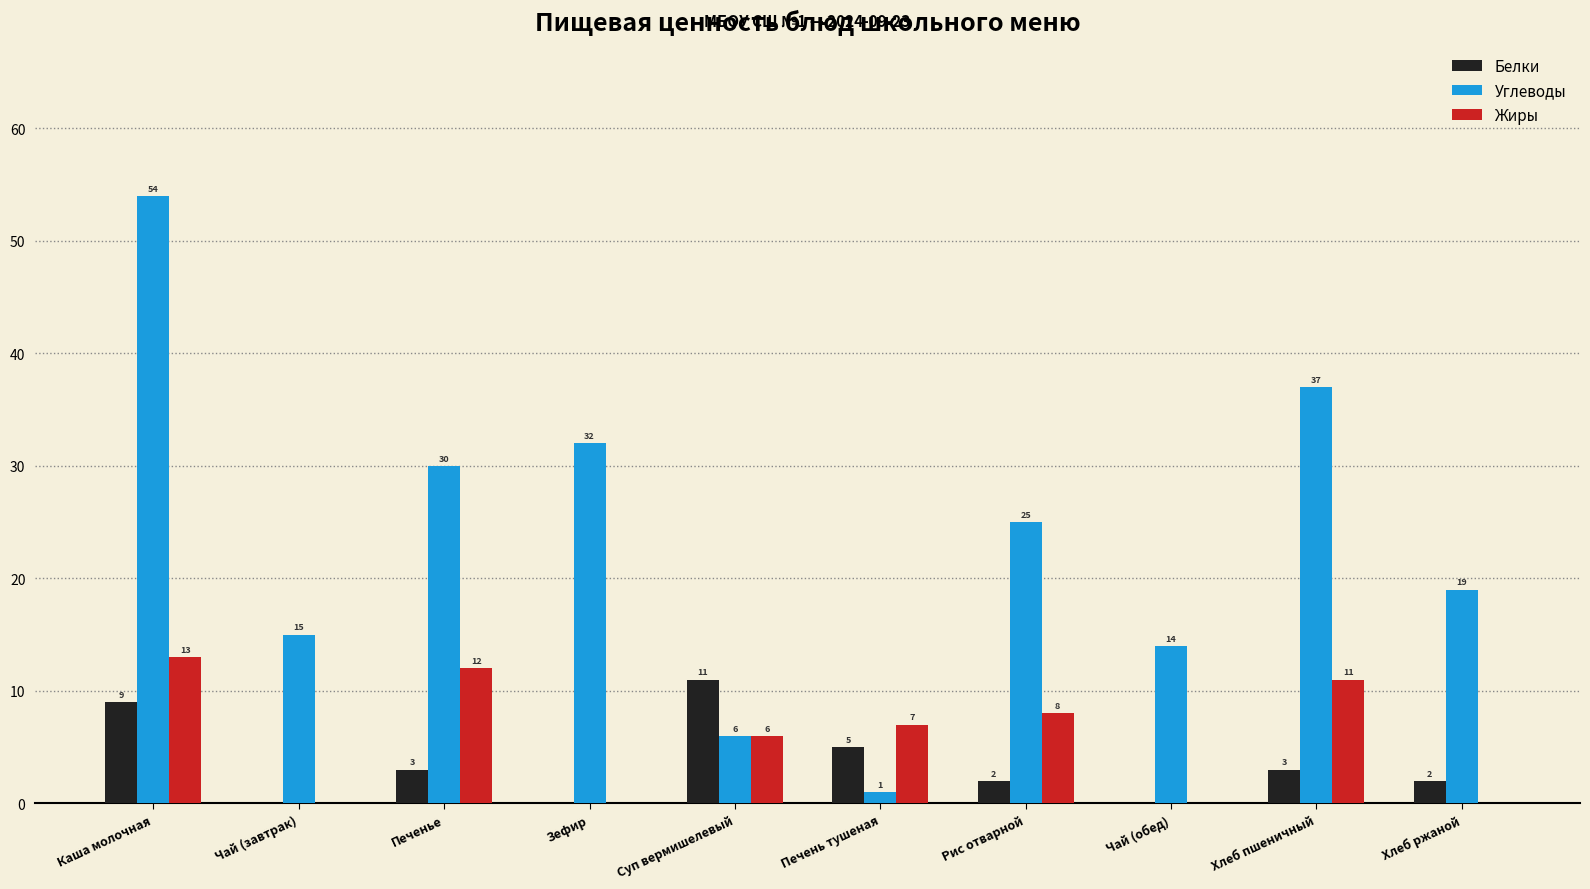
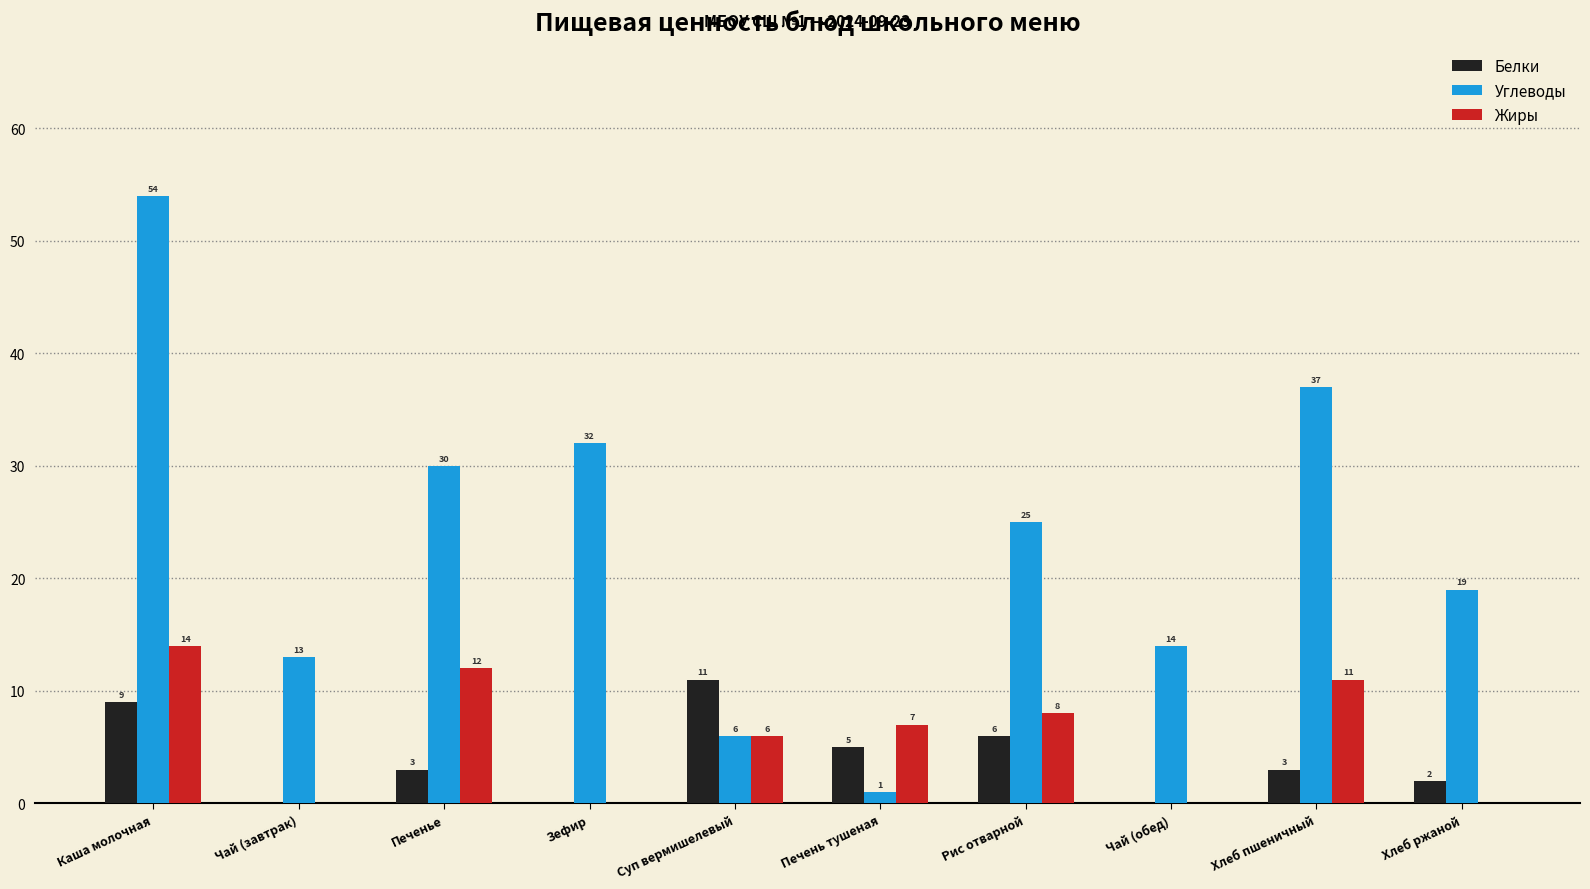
  {
    "Белки": {
      "Каша молочная": 9,
      "Печенье": 3,
      "Суп вермишелевый": 11,
      "Печень тушеная": 5,
-     "Рис отварной": 2,
+     "Рис отварной": 6,
      "Хлеб пшеничный": 3,
      "Хлеб ржаной": 2
    },
    "Углеводы": {
      "Каша молочная": 54,
-     "Чай (завтрак)": 15,
+     "Чай (завтрак)": 13,
      "Печенье": 30,
      "Зефир": 32,
      "Суп вермишелевый": 6,
      "Печень тушеная": 1,
      "Рис отварной": 25,
      "Чай (обед)": 14,
      "Хлеб пшеничный": 37,
      "Хлеб ржаной": 19
    },
    "Жиры": {
-     "Каша молочная": 13,
+     "Каша молочная": 14,
      "Печенье": 12,
      "Суп вермишелевый": 6,
      "Печень тушеная": 7,
      "Рис отварной": 8,
      "Хлеб пшеничный": 11
    }
  }
